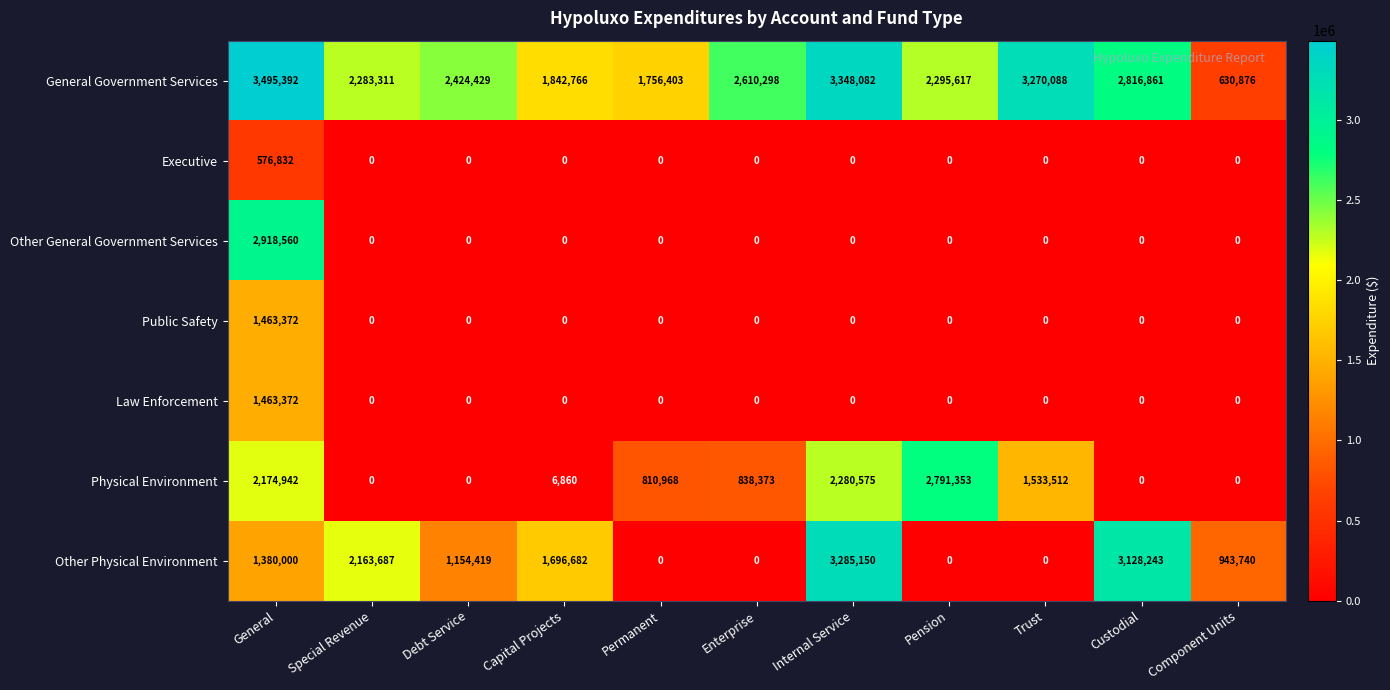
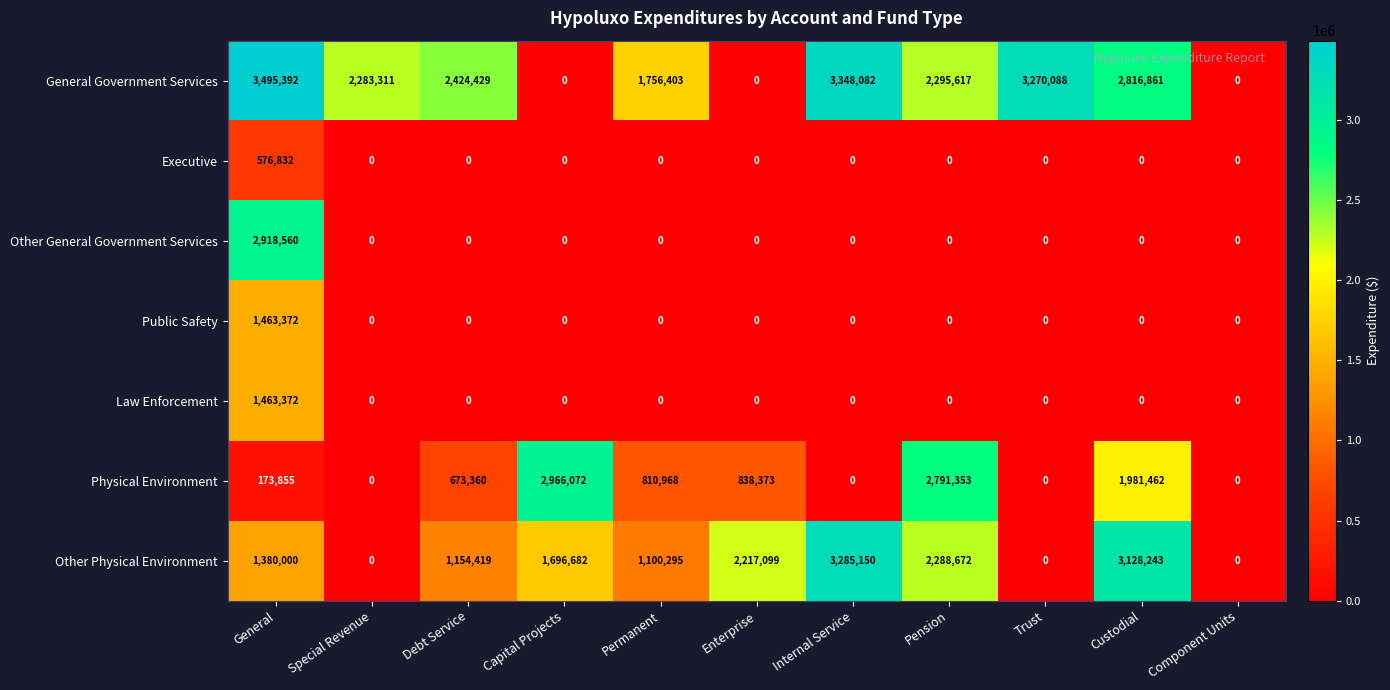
  {
    "General Government Services": {
      "General": "3,495,392",
      "Special Revenue": "2,283,311",
      "Debt Service": "2,424,429",
-     "Capital Projects": "1,842,766",
+     "Capital Projects": "0",
      "Permanent": "1,756,403",
-     "Enterprise": "2,610,298",
+     "Enterprise": "0",
      "Internal Service": "3,348,082",
      "Pension": "2,295,617",
      "Trust": "3,270,088",
-     "Component Units": "630,876"
+     "Component Units": "0"
    },
    "Executive": {
      "General": "576,832",
      "Special Revenue": "0",
      "Debt Service": "0",
      "Capital Projects": "0",
      "Permanent": "0",
      "Enterprise": "0",
      "Internal Service": "0",
      "Pension": "0",
      "Trust": "0",
      "Custodial": "0",
      "Component Units": "0"
    },
    "Other General Government Services": {
      "General": "2,918,560",
      "Special Revenue": "0",
      "Debt Service": "0",
      "Capital Projects": "0",
      "Permanent": "0",
      "Enterprise": "0",
      "Internal Service": "0",
      "Pension": "0",
      "Trust": "0",
      "Custodial": "0",
      "Component Units": "0"
    },
    "Public Safety": {
      "General": "1,463,372",
      "Special Revenue": "0",
      "Debt Service": "0",
      "Capital Projects": "0",
      "Permanent": "0",
      "Enterprise": "0",
      "Internal Service": "0",
      "Pension": "0",
      "Trust": "0",
      "Custodial": "0",
      "Component Units": "0"
    },
    "Law Enforcement": {
      "General": "1,463,372",
      "Special Revenue": "0",
      "Debt Service": "0",
      "Capital Projects": "0",
      "Permanent": "0",
      "Enterprise": "0",
      "Internal Service": "0",
      "Pension": "0",
      "Trust": "0",
      "Custodial": "0",
      "Component Units": "0"
    },
    "Physical Environment": {
-     "General": "2,174,942",
+     "General": "173,855",
      "Special Revenue": "0",
-     "Debt Service": "0",
-     "Capital Projects": "6,860",
+     "Debt Service": "673,360",
+     "Capital Projects": "2,966,072",
      "Permanent": "810,968",
      "Enterprise": "838,373",
-     "Internal Service": "2,280,575",
+     "Internal Service": "0",
      "Pension": "2,791,353",
-     "Trust": "1,533,512",
-     "Custodial": "0",
+     "Trust": "0",
+     "Custodial": "1,981,462",
      "Component Units": "0"
    },
    "Other Physical Environment": {
      "General": "1,380,000",
-     "Special Revenue": "2,163,687",
+     "Special Revenue": "0",
      "Debt Service": "1,154,419",
      "Capital Projects": "1,696,682",
-     "Permanent": "0",
-     "Enterprise": "0",
+     "Permanent": "1,100,295",
+     "Enterprise": "2,217,099",
      "Internal Service": "3,285,150",
-     "Pension": "0",
+     "Pension": "2,288,672",
      "Trust": "0",
      "Custodial": "3,128,243",
-     "Component Units": "943,740"
+     "Component Units": "0"
    }
  }
